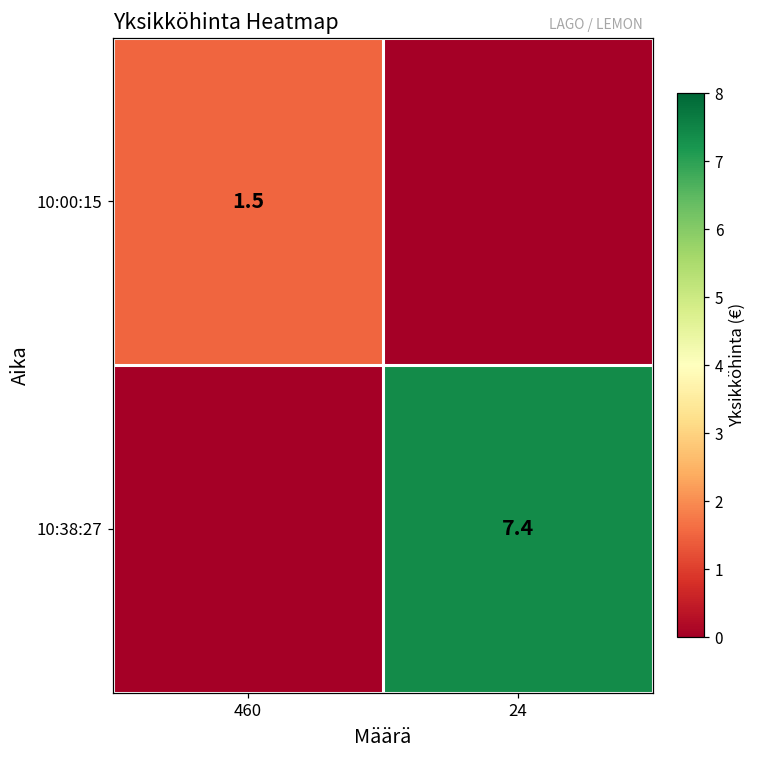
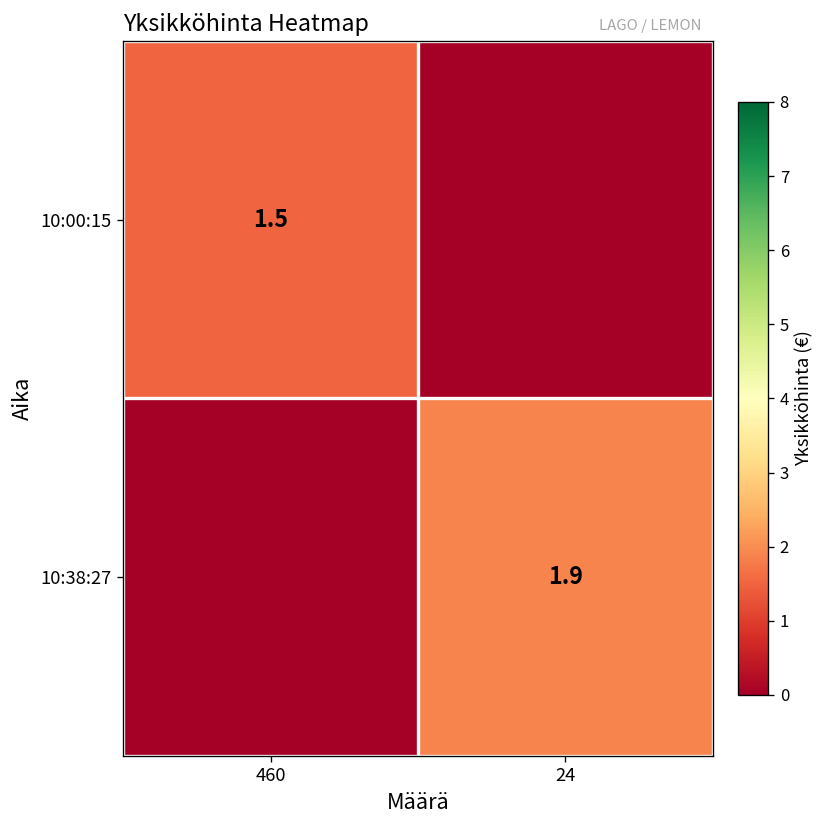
  {
    "10:00:15": {
      "460": 1.5
    },
    "10:38:27": {
-     "24": 7.4
+     "24": 1.9
    }
  }
